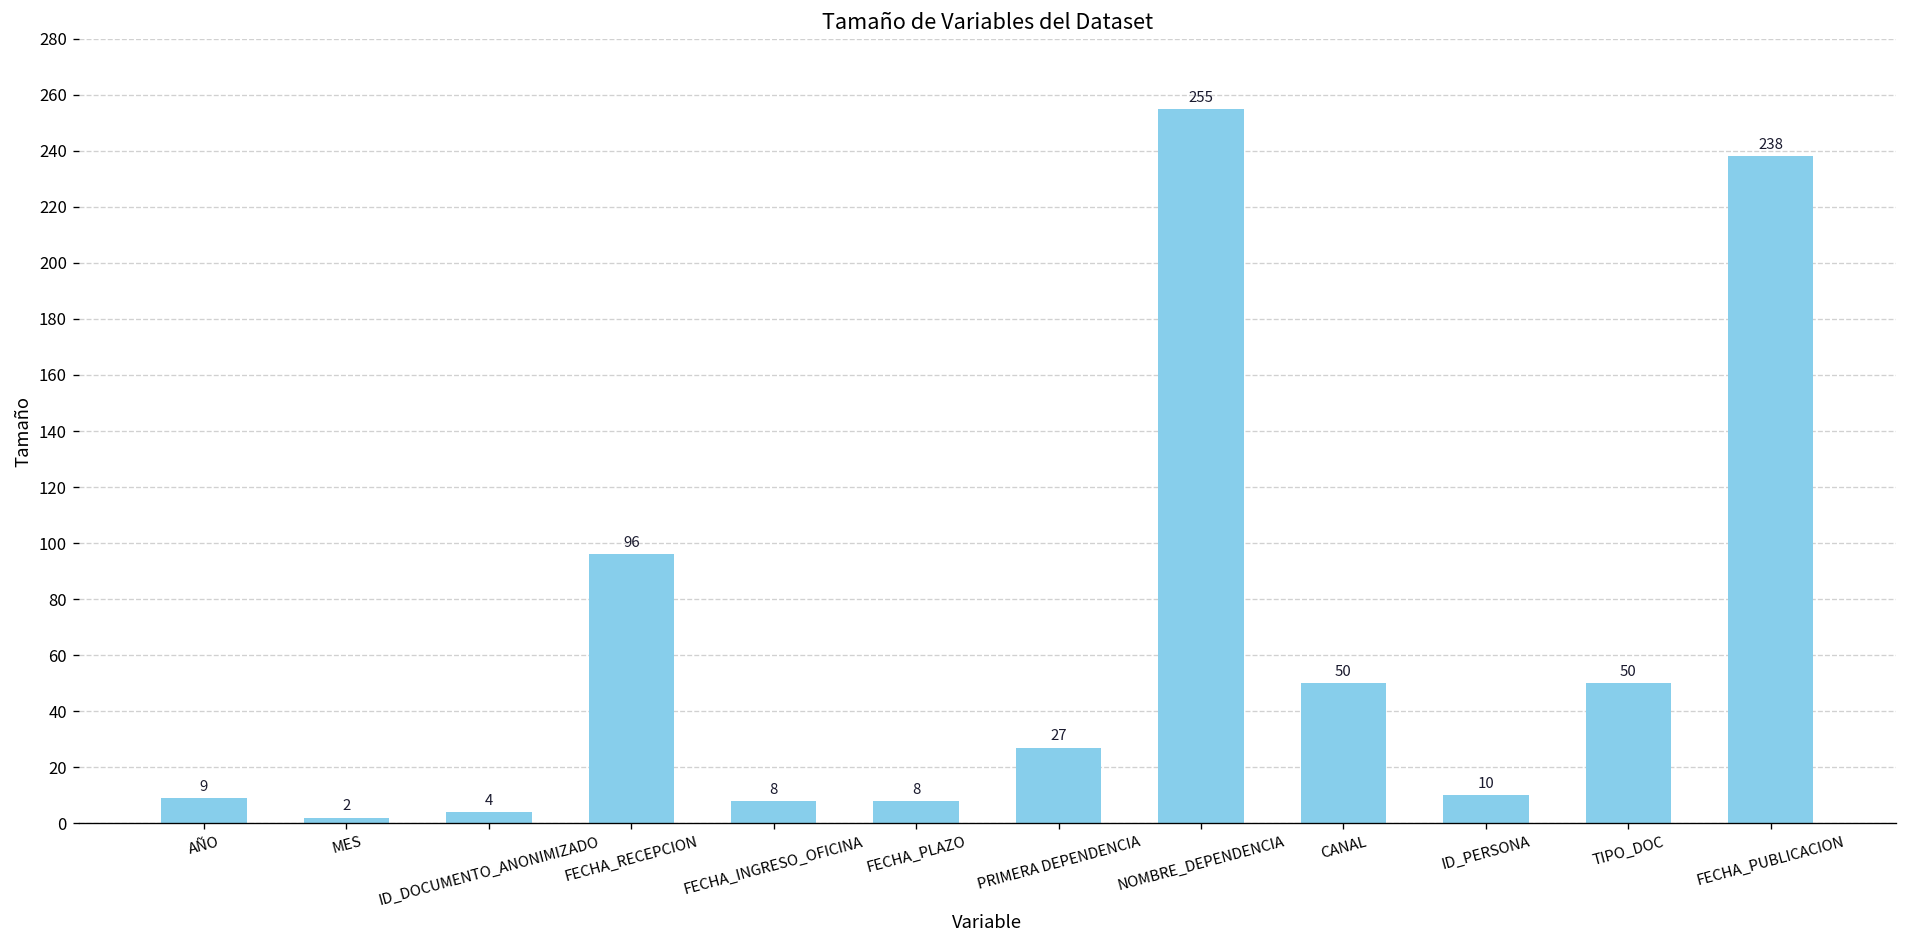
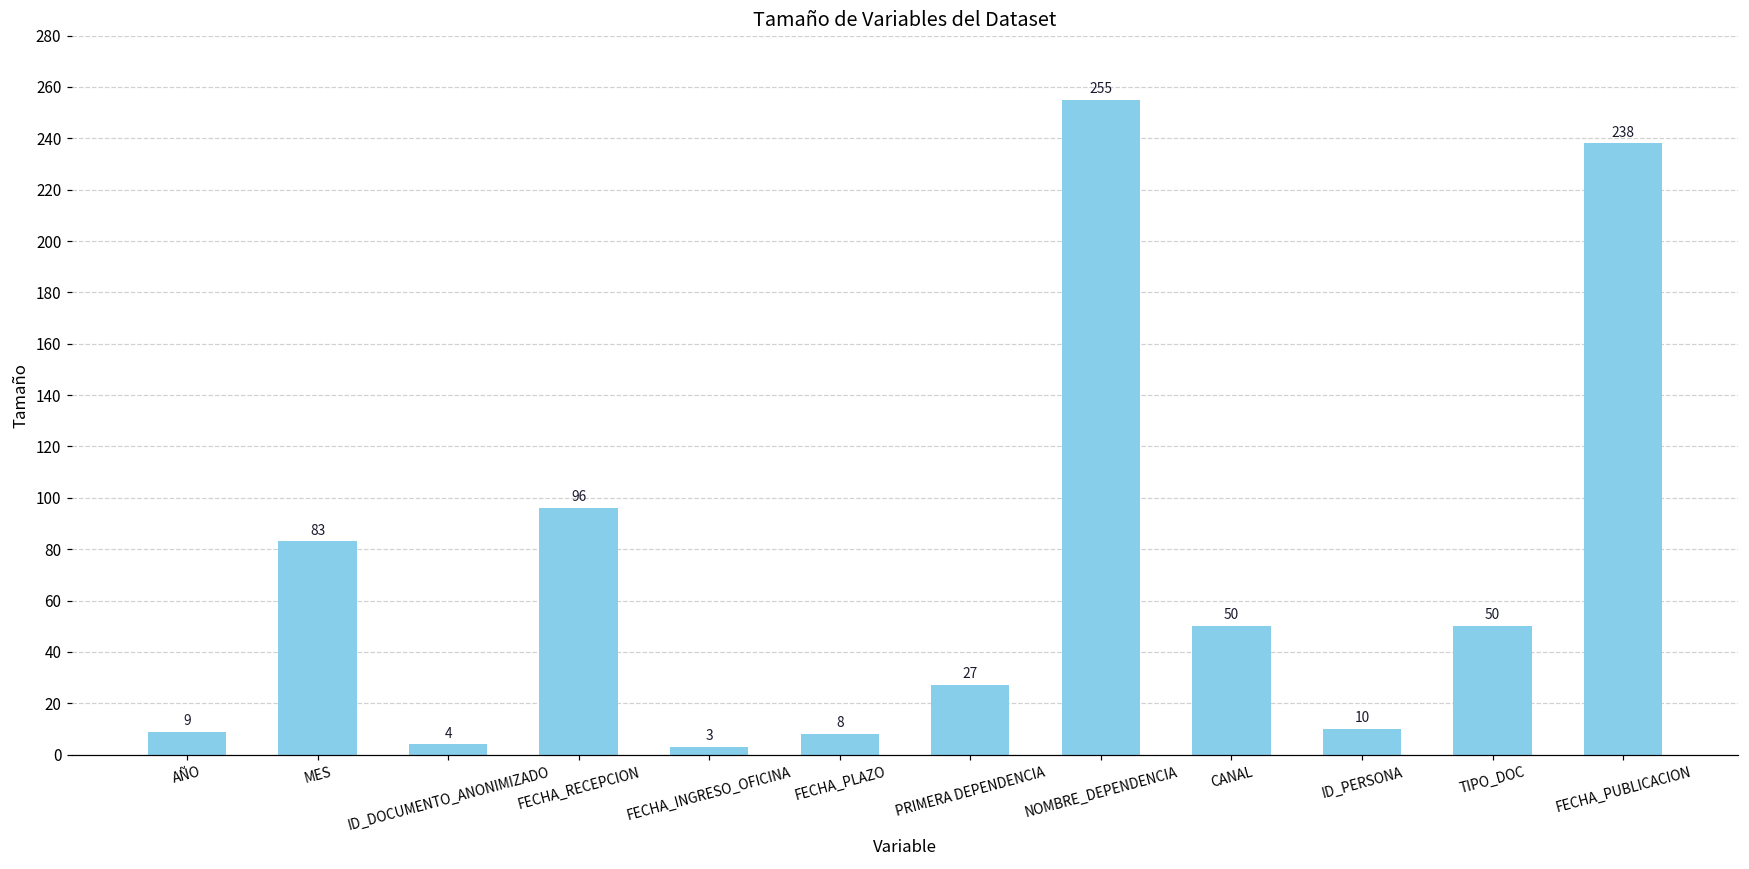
  {
    "AÑO": 9,
-   "MES": 2,
+   "MES": 83,
    "ID_DOCUMENTO_ANONIMIZADO": 4,
    "FECHA_RECEPCION": 96,
-   "FECHA_INGRESO_OFICINA": 8,
+   "FECHA_INGRESO_OFICINA": 3,
    "FECHA_PLAZO": 8,
    "PRIMERA DEPENDENCIA": 27,
    "NOMBRE_DEPENDENCIA": 255,
    "CANAL": 50,
    "ID_PERSONA": 10,
    "TIPO_DOC": 50,
    "FECHA_PUBLICACION": 238
  }
